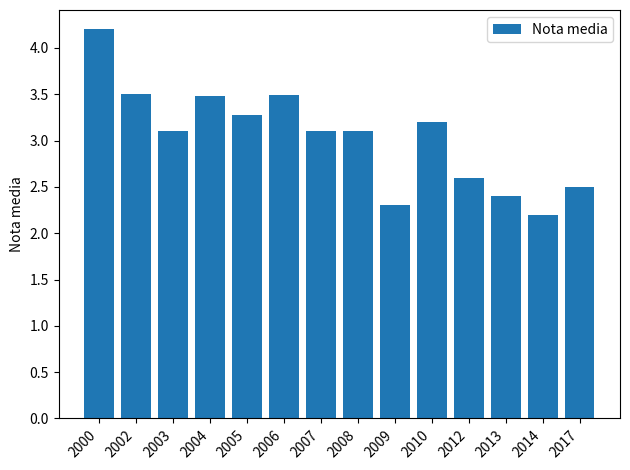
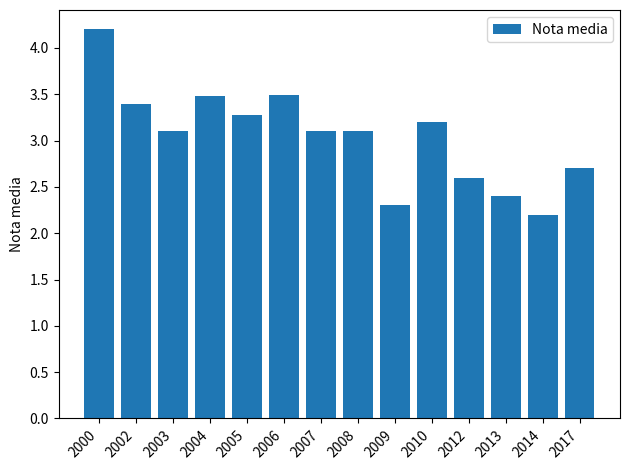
  {
    "2000": 4.2,
-   "2002": 3.5,
+   "2002": 3.4,
    "2003": 3.1,
    "2004": 3.5,
    "2005": 3.3,
    "2006": 3.5,
    "2007": 3.1,
    "2008": 3.1,
    "2009": 2.3,
    "2010": 3.2,
    "2012": 2.6,
    "2013": 2.4,
    "2014": 2.2,
-   "2017": 2.5
+   "2017": 2.7
  }
